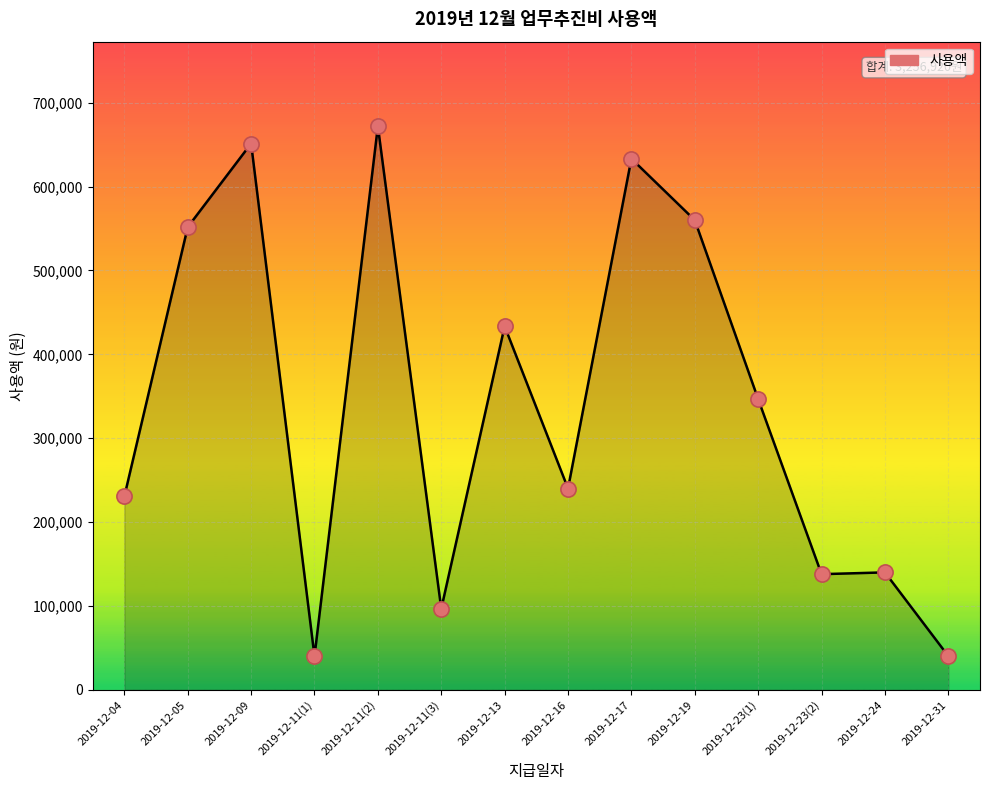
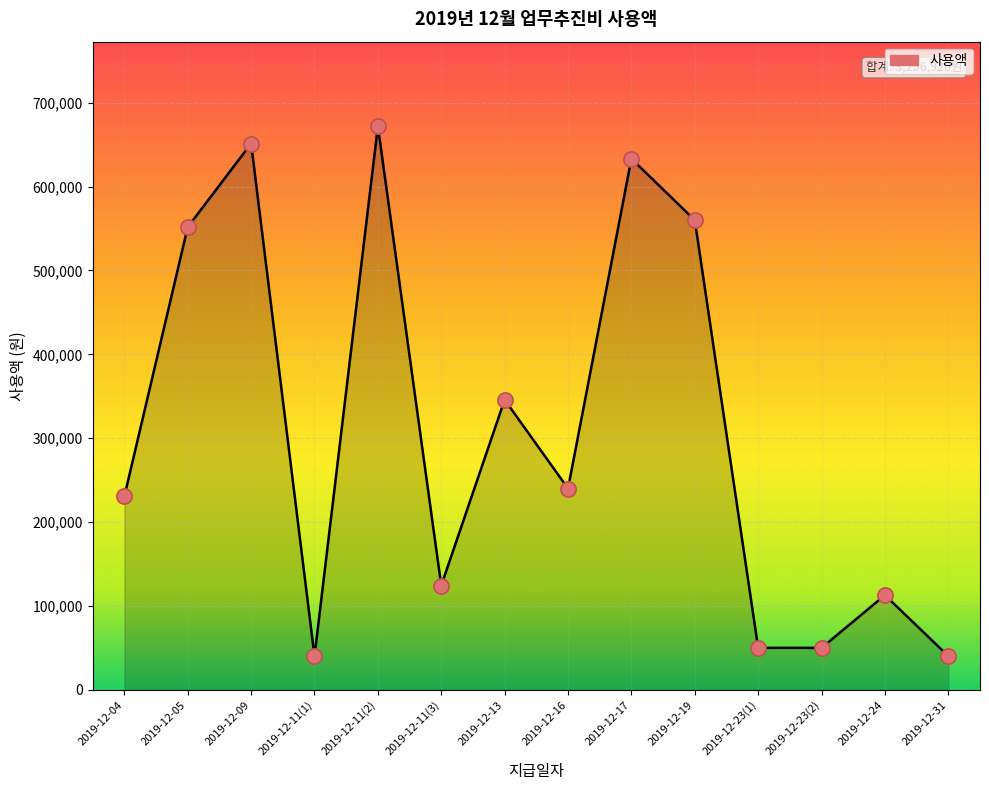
  {
    "2019-12-04": "230,000",
    "2019-12-05": "550,000",
    "2019-12-09": "650,000",
    "2019-12-11(1)": "40,000",
    "2019-12-11(2)": "670,000",
-   "2019-12-11(3)": "100,000",
-   "2019-12-13": "430,000",
+   "2019-12-11(3)": "120,000",
+   "2019-12-13": "350,000",
    "2019-12-16": "240,000",
    "2019-12-17": "630,000",
    "2019-12-19": "560,000",
-   "2019-12-23(1)": "350,000",
-   "2019-12-23(2)": "140,000",
-   "2019-12-24": "140,000",
+   "2019-12-23(1)": "50,000",
+   "2019-12-23(2)": "50,000",
+   "2019-12-24": "110,000",
    "2019-12-31": "40,000"
  }
